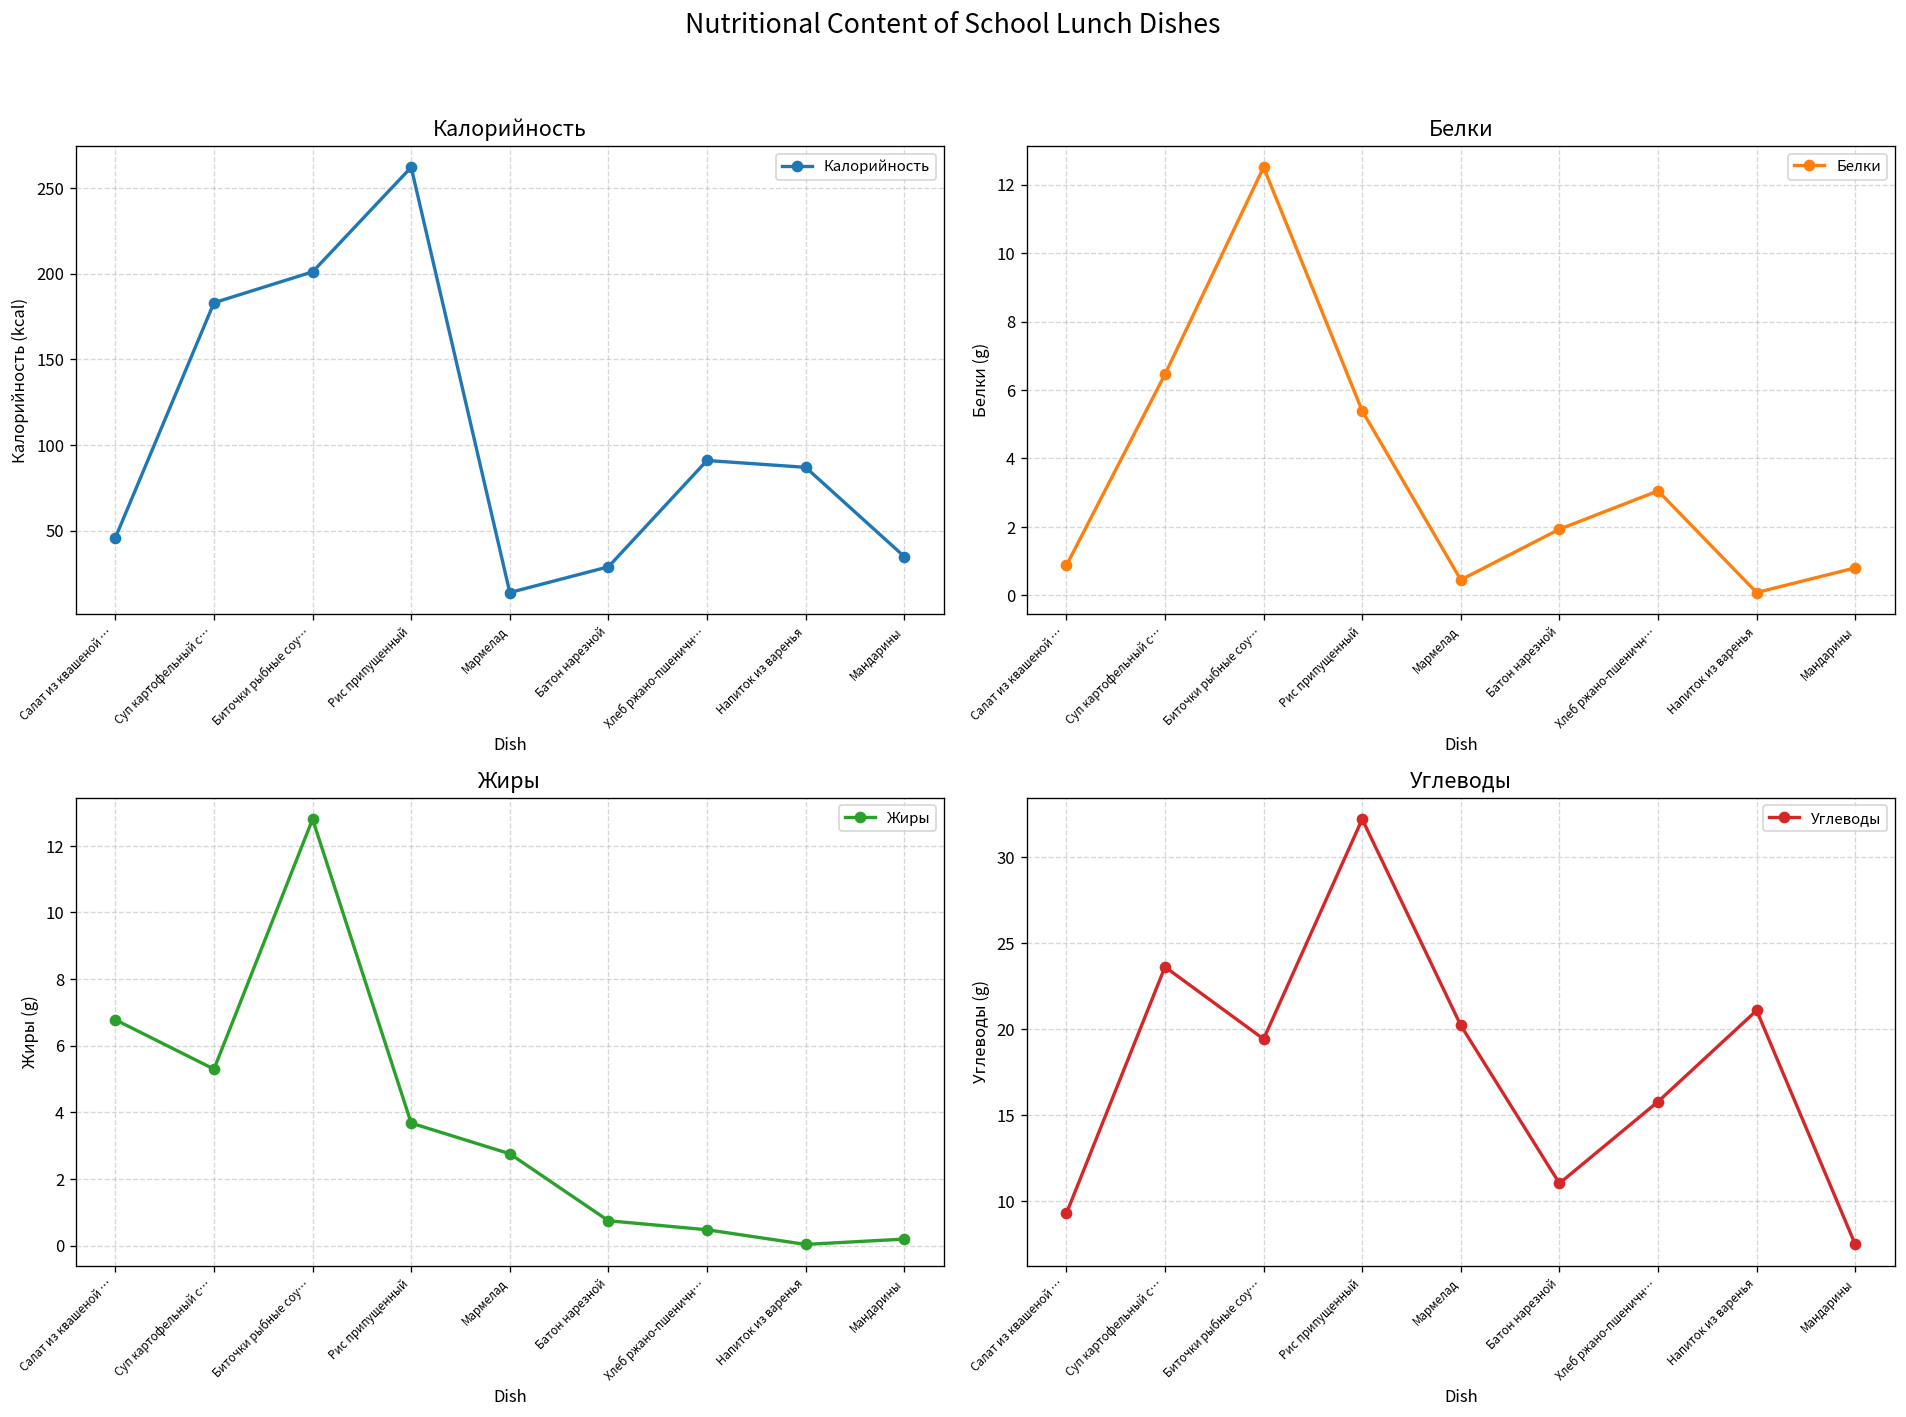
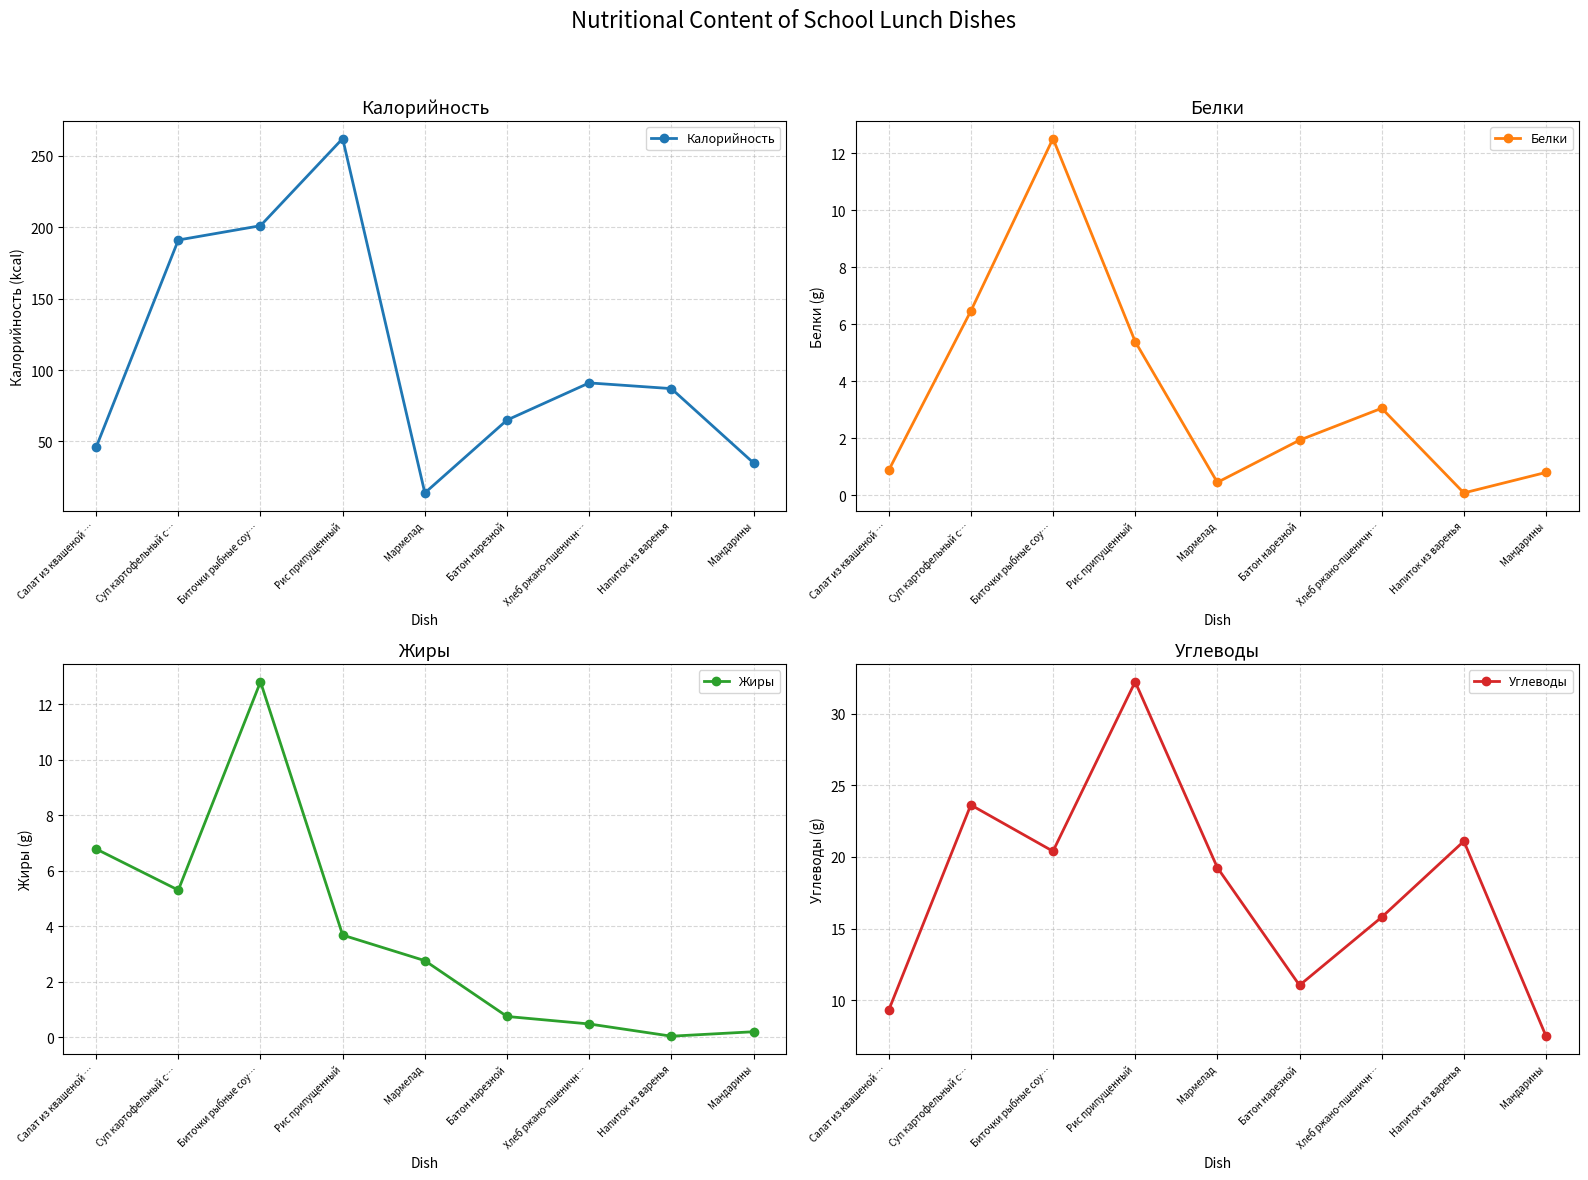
  {
    "Калорийность": {
      "Салат из квашеной …": 46,
-     "Суп картофельный с…": 183,
+     "Суп картофельный с…": 191,
      "Биточки рыбные соу…": 201,
      "Рис припущенный": 262,
      "Мармелад": 14,
-     "Батон нарезной": 29,
+     "Батон нарезной": 65,
      "Хлеб ржано-пшеничн…": 91,
      "Напиток из варенья": 87,
      "Мандарины": 35
    },
    "Белки": {
      "Салат из квашеной …": 0.9,
      "Суп картофельный с…": 6.5,
      "Биточки рыбные соу…": 12.5,
      "Рис припущенный": 5.4,
      "Мармелад": 0.5,
      "Батон нарезной": 1.9,
      "Хлеб ржано-пшеничн…": 3.1,
      "Напиток из варенья": 0.1,
      "Мандарины": 0.8
    },
    "Жиры": {
      "Салат из квашеной …": 6.8,
      "Суп картофельный с…": 5.3,
      "Биточки рыбные соу…": 12.8,
      "Рис припущенный": 3.7,
      "Мармелад": 2.8,
      "Батон нарезной": 0.8,
      "Хлеб ржано-пшеничн…": 0.5,
      "Напиток из варенья": 0.0,
      "Мандарины": 0.2
    },
    "Углеводы": {
      "Салат из квашеной …": 9.3,
      "Суп картофельный с…": 23.6,
-     "Биточки рыбные соу…": 19.4,
+     "Биточки рыбные соу…": 20.4,
      "Рис припущенный": 32.2,
-     "Мармелад": 20.2,
+     "Мармелад": 19.3,
      "Батон нарезной": 11.1,
      "Хлеб ржано-пшеничн…": 15.8,
      "Напиток из варенья": 21.1,
      "Мандарины": 7.5
    }
  }
